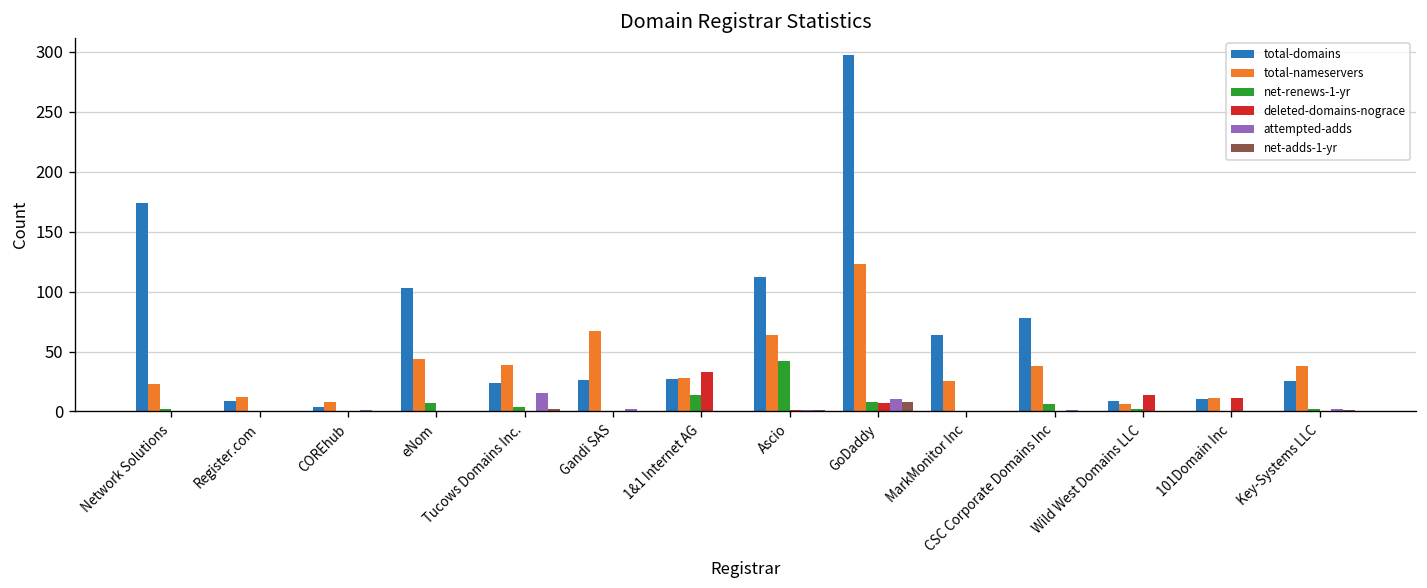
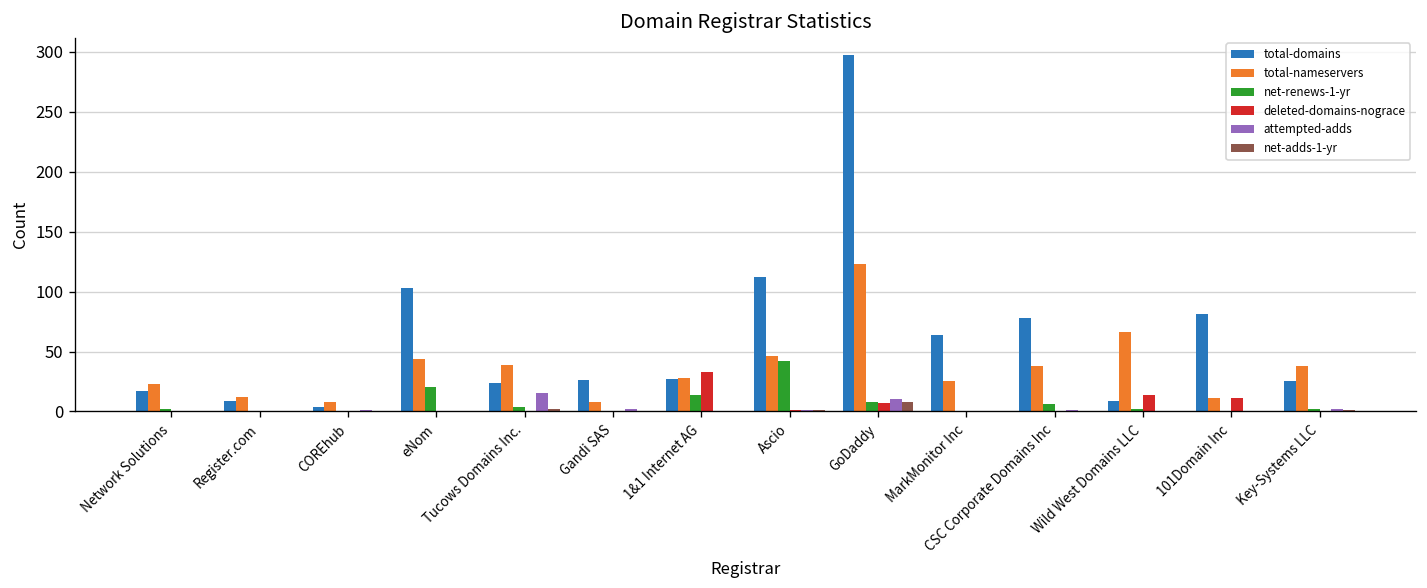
  {
    "total-domains": {
-     "Network Solutions": 170,
+     "Network Solutions": 20,
      "Register.com": 10,
      "COREhub": 0,
      "eNom": 100,
      "Tucows Domains Inc.": 20,
      "Gandi SAS": 30,
      "1&1 Internet AG": 30,
      "Ascio": 110,
      "GoDaddy": 300,
      "MarkMonitor Inc": 60,
      "CSC Corporate Domains Inc": 80,
      "Wild West Domains LLC": 10,
-     "101Domain Inc": 10,
+     "101Domain Inc": 80,
      "Key-Systems LLC": 30
    },
    "total-nameservers": {
      "Network Solutions": 20,
      "Register.com": 10,
      "COREhub": 10,
      "eNom": 40,
      "Tucows Domains Inc.": 40,
-     "Gandi SAS": 70,
+     "Gandi SAS": 10,
      "1&1 Internet AG": 30,
-     "Ascio": 60,
+     "Ascio": 50,
      "GoDaddy": 120,
      "MarkMonitor Inc": 30,
      "CSC Corporate Domains Inc": 40,
-     "Wild West Domains LLC": 10,
+     "Wild West Domains LLC": 70,
      "101Domain Inc": 10,
      "Key-Systems LLC": 40
    },
    "net-renews-1-yr": {
      "Register.com": 0,
      "COREhub": 0,
-     "eNom": 10,
+     "eNom": 20,
      "Tucows Domains Inc.": 0,
      "Gandi SAS": 0,
      "1&1 Internet AG": 10,
      "Ascio": 40,
      "GoDaddy": 10,
      "MarkMonitor Inc": 0,
      "CSC Corporate Domains Inc": 10,
      "101Domain Inc": 0
    },
    "deleted-domains-nograce": {
      "Network Solutions": 0,
      "Register.com": 0,
      "COREhub": 0,
      "eNom": 0,
      "Tucows Domains Inc.": 0,
      "Gandi SAS": 0,
      "1&1 Internet AG": 30,
      "GoDaddy": 10,
      "MarkMonitor Inc": 0,
      "CSC Corporate Domains Inc": 0,
      "Wild West Domains LLC": 10,
      "101Domain Inc": 10,
      "Key-Systems LLC": 0
    },
    "attempted-adds": {
      "Network Solutions": 0,
      "Register.com": 0,
      "eNom": 0,
      "Tucows Domains Inc.": 20,
      "1&1 Internet AG": 0,
      "GoDaddy": 10,
      "MarkMonitor Inc": 0,
      "Wild West Domains LLC": 0,
      "101Domain Inc": 0
    },
    "net-adds-1-yr": {
      "Network Solutions": 0,
      "Register.com": 0,
      "COREhub": 0,
      "eNom": 0,
      "Gandi SAS": 0,
      "1&1 Internet AG": 0,
      "GoDaddy": 10,
      "MarkMonitor Inc": 0,
      "CSC Corporate Domains Inc": 0,
      "Wild West Domains LLC": 0,
      "101Domain Inc": 0
    }
  }
